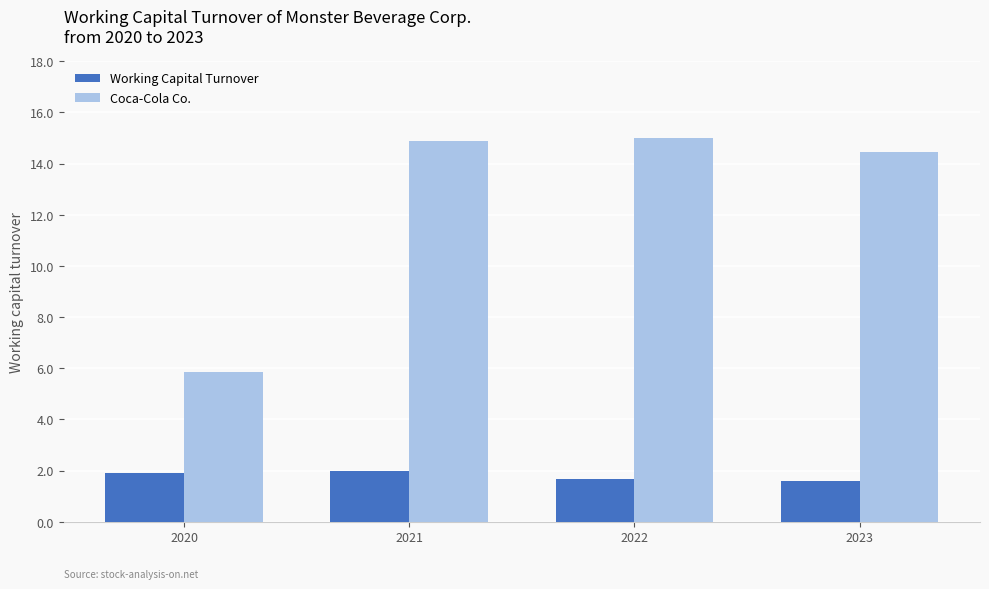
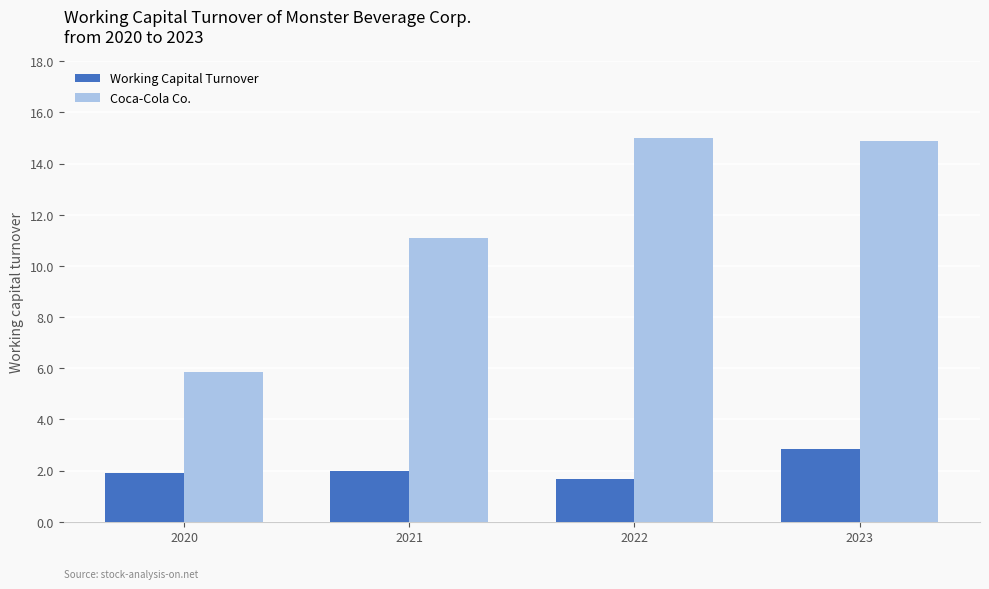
  {
    "Working Capital Turnover": {
      "2020": 1.9,
      "2021": 2.0,
      "2022": 1.7,
-     "2023": 1.6
+     "2023": 2.9
    },
    "Coca-Cola Co.": {
      "2020": 5.9,
-     "2021": 14.9,
+     "2021": 11.1,
      "2022": 15.0,
-     "2023": 14.5
+     "2023": 14.9
    }
  }
